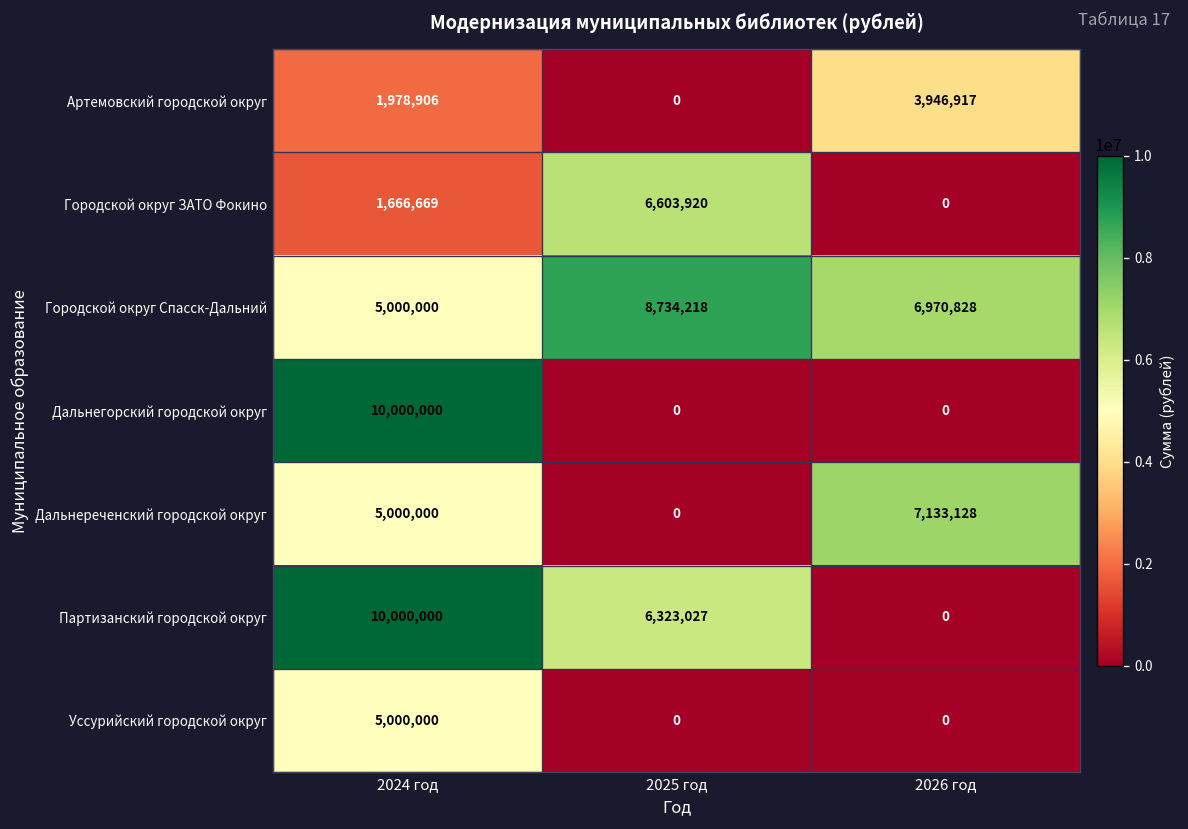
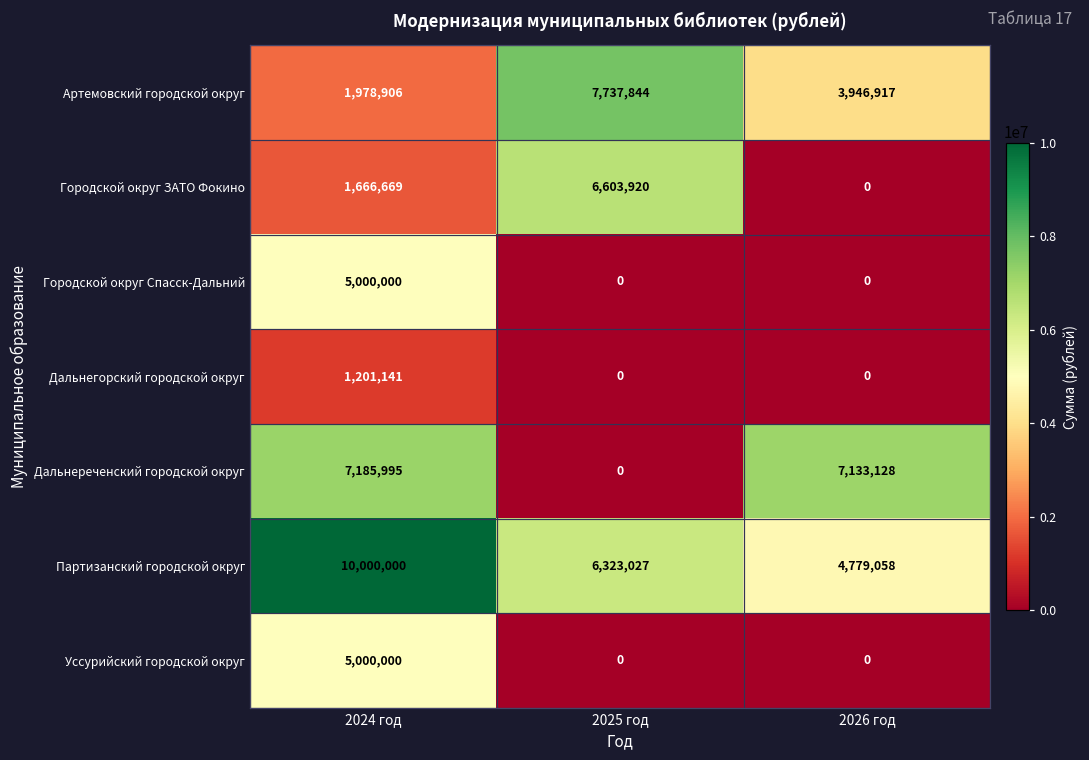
  {
    "Артемовский городской округ": {
      "2024 год": "1,978,906",
-     "2025 год": "0",
+     "2025 год": "7,737,844",
      "2026 год": "3,946,917"
    },
    "Городской округ ЗАТО Фокино": {
      "2024 год": "1,666,669",
      "2025 год": "6,603,920",
      "2026 год": "0"
    },
    "Городской округ Спасск-Дальний": {
      "2024 год": "5,000,000",
-     "2025 год": "8,734,218",
-     "2026 год": "6,970,828"
+     "2025 год": "0",
+     "2026 год": "0"
    },
    "Дальнегорский городской округ": {
-     "2024 год": "10,000,000",
+     "2024 год": "1,201,141",
      "2025 год": "0",
      "2026 год": "0"
    },
    "Дальнереченский городской округ": {
-     "2024 год": "5,000,000",
+     "2024 год": "7,185,995",
      "2025 год": "0",
      "2026 год": "7,133,128"
    },
    "Партизанский городской округ": {
      "2024 год": "10,000,000",
      "2025 год": "6,323,027",
-     "2026 год": "0"
+     "2026 год": "4,779,058"
    },
    "Уссурийский городской округ": {
      "2024 год": "5,000,000",
      "2025 год": "0",
      "2026 год": "0"
    }
  }
